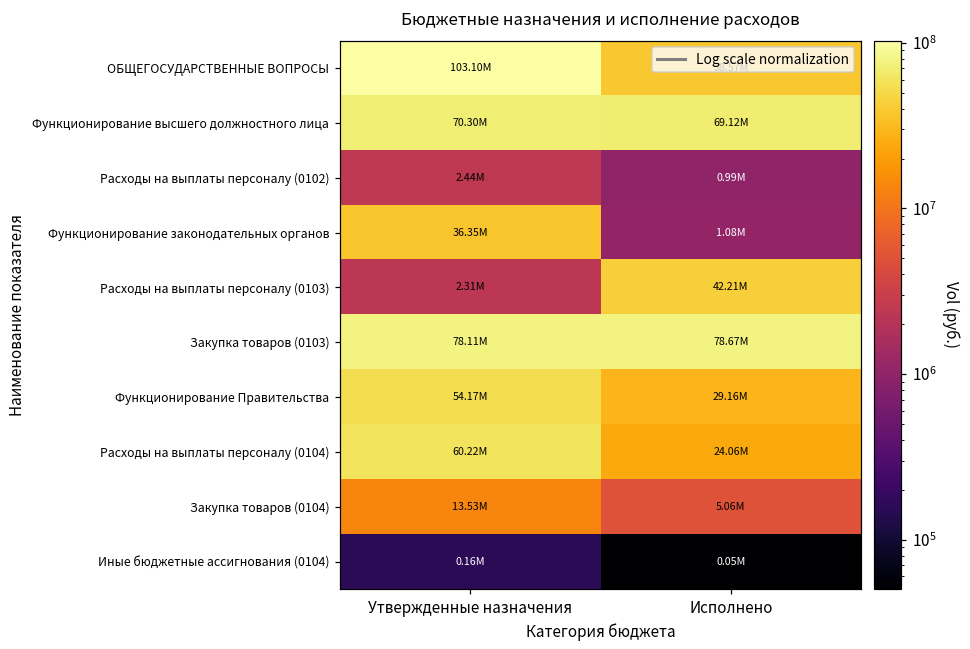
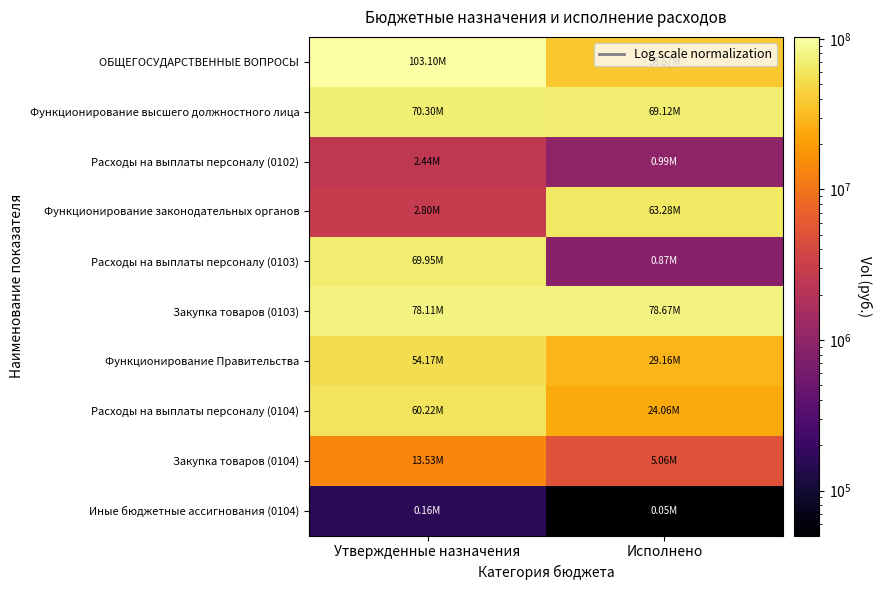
  {
    "ОБЩЕГОСУДАРСТВЕННЫЕ ВОПРОСЫ": {
      "Утвержденные назначения": "103.10M"
    },
    "Функционирование высшего должностного лица": {
      "Утвержденные назначения": "70.30M",
      "Исполнено": "69.12M"
    },
    "Расходы на выплаты персоналу (0102)": {
      "Утвержденные назначения": "2.44M",
      "Исполнено": "0.99M"
    },
    "Функционирование законодательных органов": {
-     "Утвержденные назначения": "36.35M",
-     "Исполнено": "1.08M"
+     "Утвержденные назначения": "2.80M",
+     "Исполнено": "63.28M"
    },
    "Расходы на выплаты персоналу (0103)": {
-     "Утвержденные назначения": "2.31M",
-     "Исполнено": "42.21M"
+     "Утвержденные назначения": "69.95M",
+     "Исполнено": "0.87M"
    },
    "Закупка товаров (0103)": {
      "Утвержденные назначения": "78.11M",
      "Исполнено": "78.67M"
    },
    "Функционирование Правительства": {
      "Утвержденные назначения": "54.17M",
      "Исполнено": "29.16M"
    },
    "Расходы на выплаты персоналу (0104)": {
      "Утвержденные назначения": "60.22M",
      "Исполнено": "24.06M"
    },
    "Закупка товаров (0104)": {
      "Утвержденные назначения": "13.53M",
      "Исполнено": "5.06M"
    },
    "Иные бюджетные ассигнования (0104)": {
      "Утвержденные назначения": "0.16M",
      "Исполнено": "0.05M"
    }
  }
